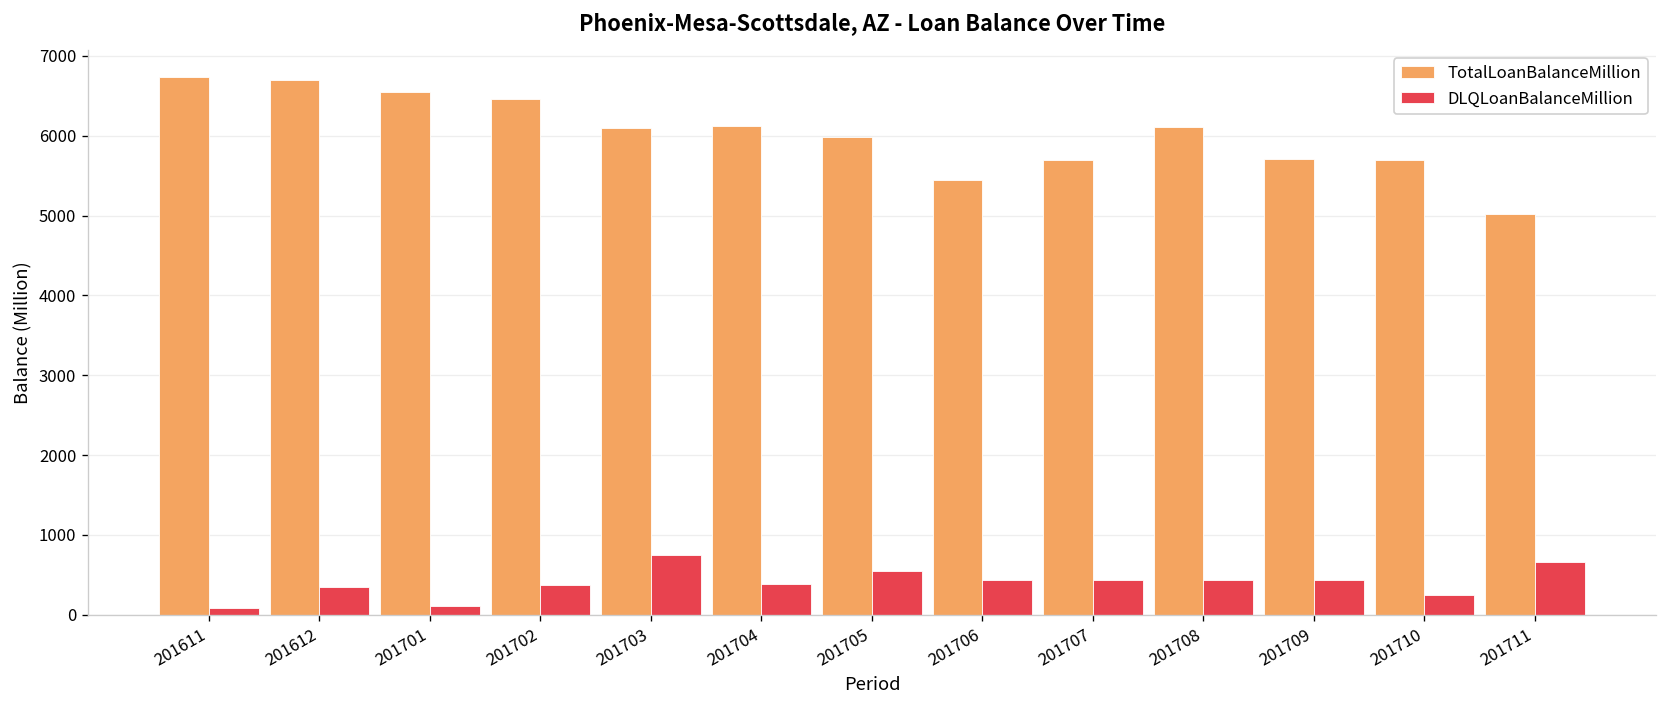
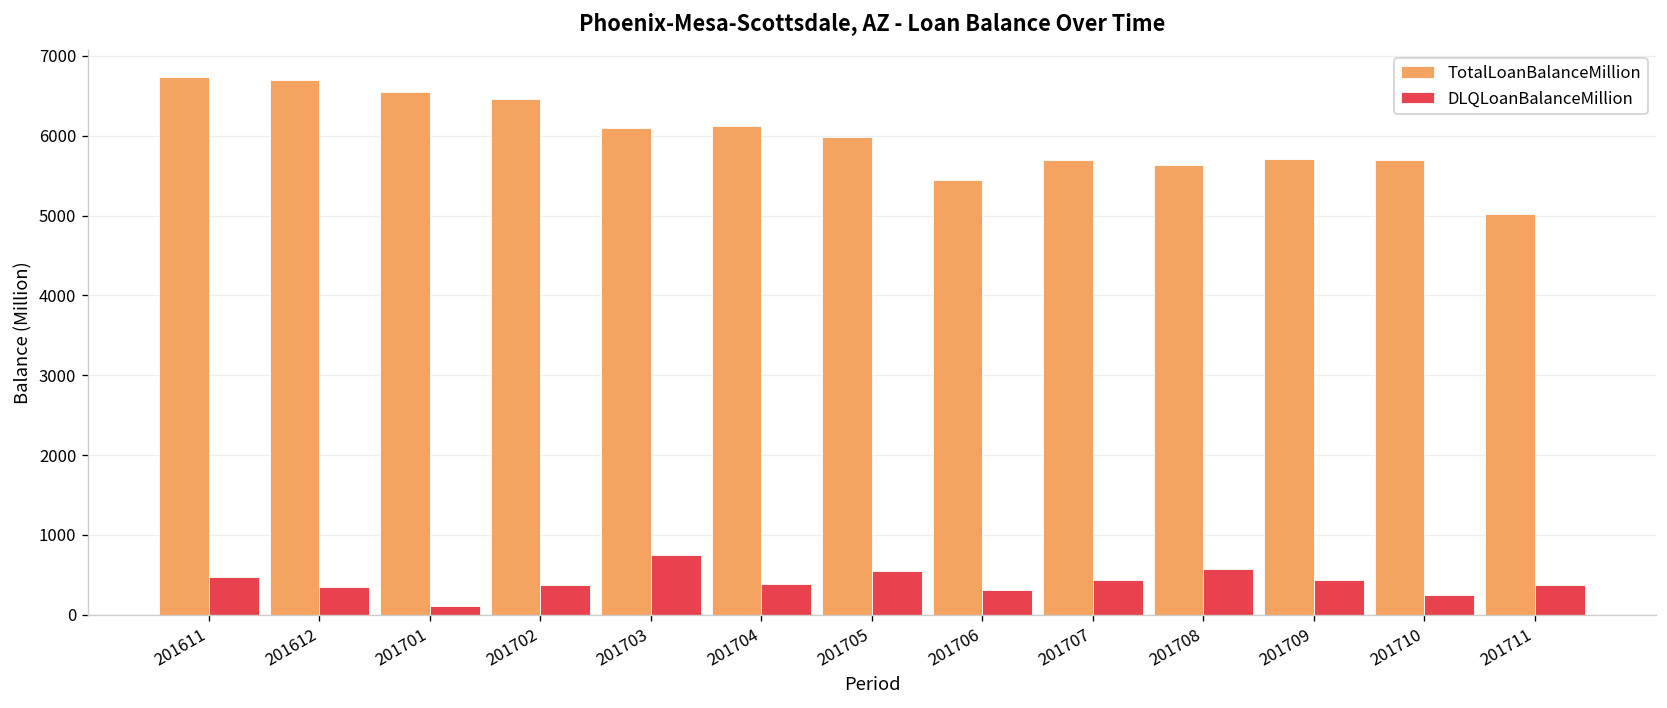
  {
    "TotalLoanBalanceMillion": {
      "201611": 6700,
      "201612": 6700,
      "201701": 6500,
      "201702": 6500,
      "201703": 6100,
      "201704": 6100,
      "201705": 6000,
      "201706": 5400,
      "201707": 5700,
-     "201708": 6100,
+     "201708": 5600,
      "201709": 5700,
      "201710": 5700,
      "201711": 5000
    },
    "DLQLoanBalanceMillion": {
-     "201611": 100,
+     "201611": 500,
      "201612": 300,
      "201701": 100,
      "201702": 400,
      "201703": 700,
      "201704": 400,
      "201705": 500,
-     "201706": 400,
+     "201706": 300,
      "201707": 400,
-     "201708": 400,
+     "201708": 600,
      "201709": 400,
      "201710": 300,
-     "201711": 700
+     "201711": 400
    }
  }
